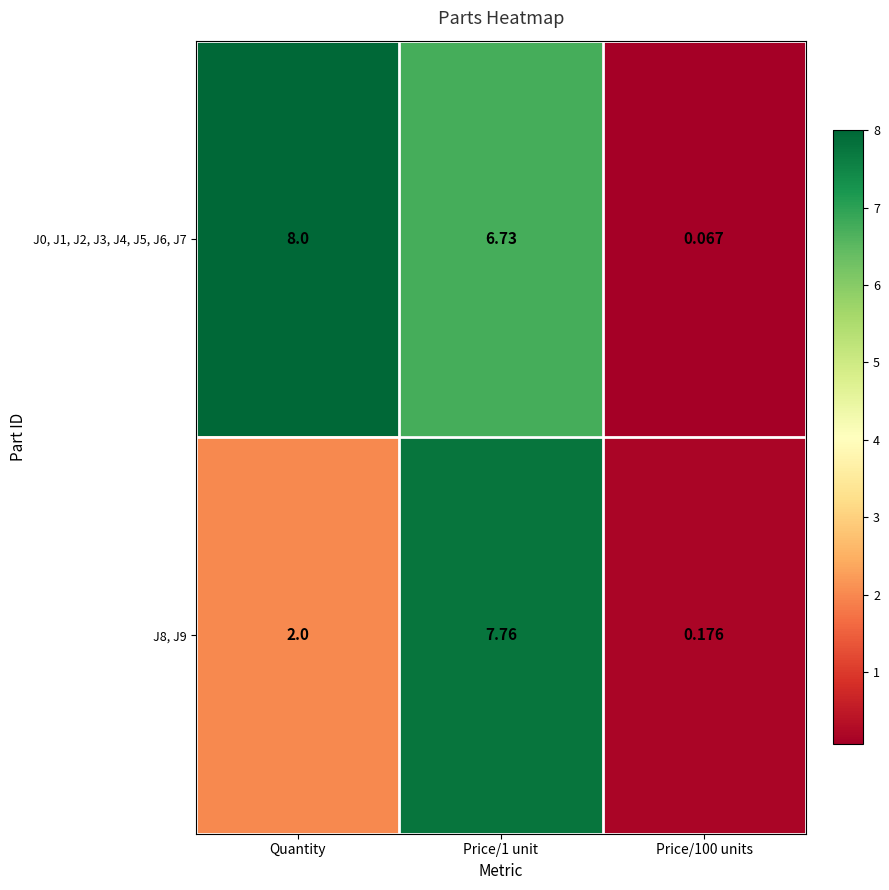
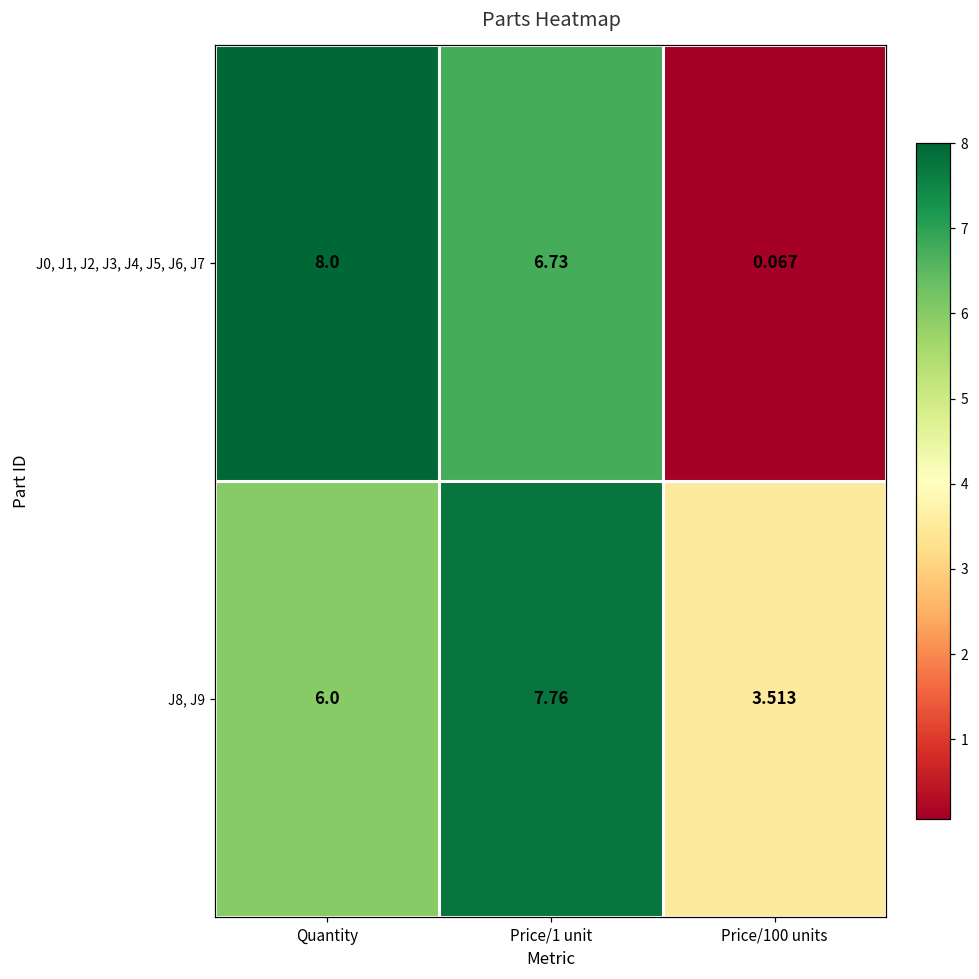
  {
    "J0, J1, J2, J3, J4, J5, J6, J7": {
      "Quantity": 8.0,
      "Price/1 unit": 6.73,
      "Price/100 units": 0.067
    },
    "J8, J9": {
-     "Quantity": 2.0,
+     "Quantity": 6.0,
      "Price/1 unit": 7.76,
-     "Price/100 units": 0.176
+     "Price/100 units": 3.513
    }
  }
